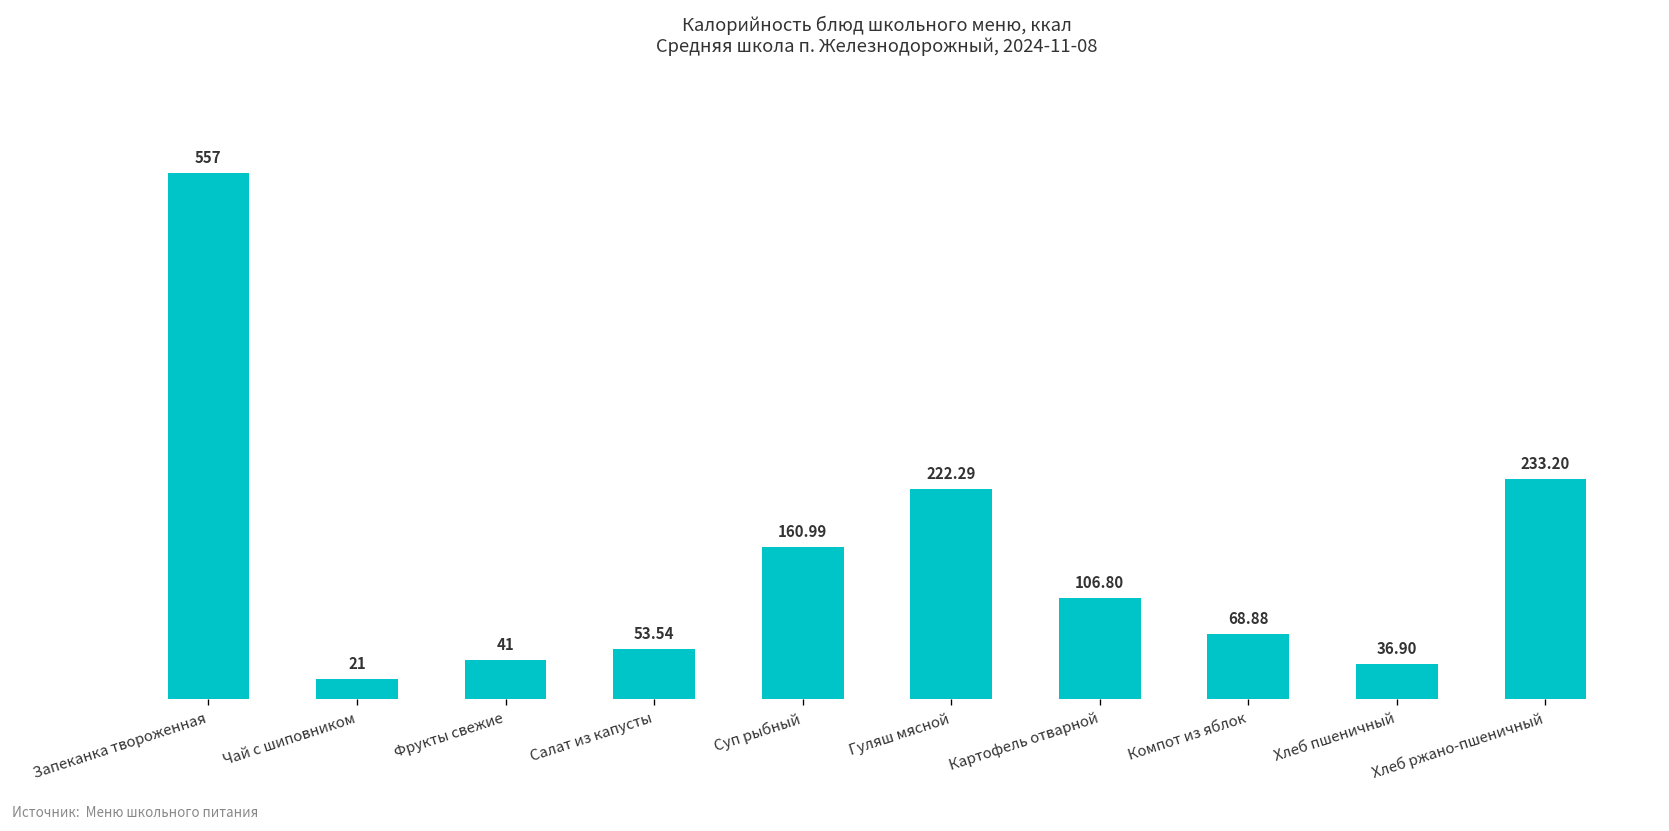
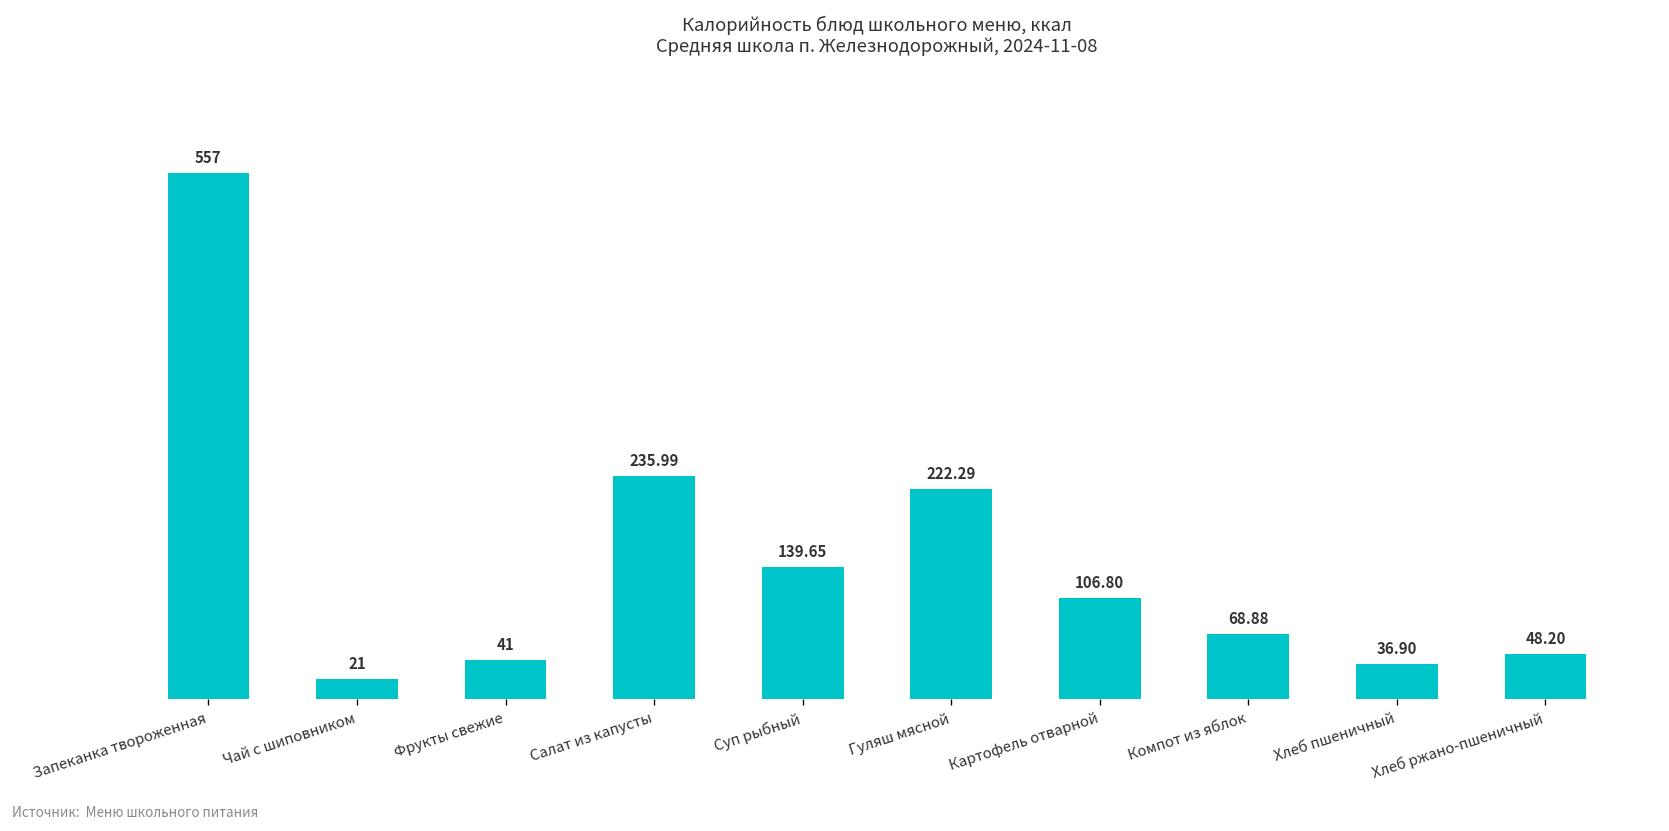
  {
    "Запеканка твороженная": 557,
    "Чай с шиповником": 21,
    "Фрукты свежие": 41,
-   "Салат из капусты": 53.54,
-   "Суп рыбный": 160.99,
+   "Салат из капусты": 235.99,
+   "Суп рыбный": 139.65,
    "Гуляш мясной": 222.29,
    "Картофель отварной": 106.80,
    "Компот из яблок": 68.88,
    "Хлеб пшеничный": 36.90,
-   "Хлеб ржано-пшеничный": 233.20
+   "Хлеб ржано-пшеничный": 48.20
  }
